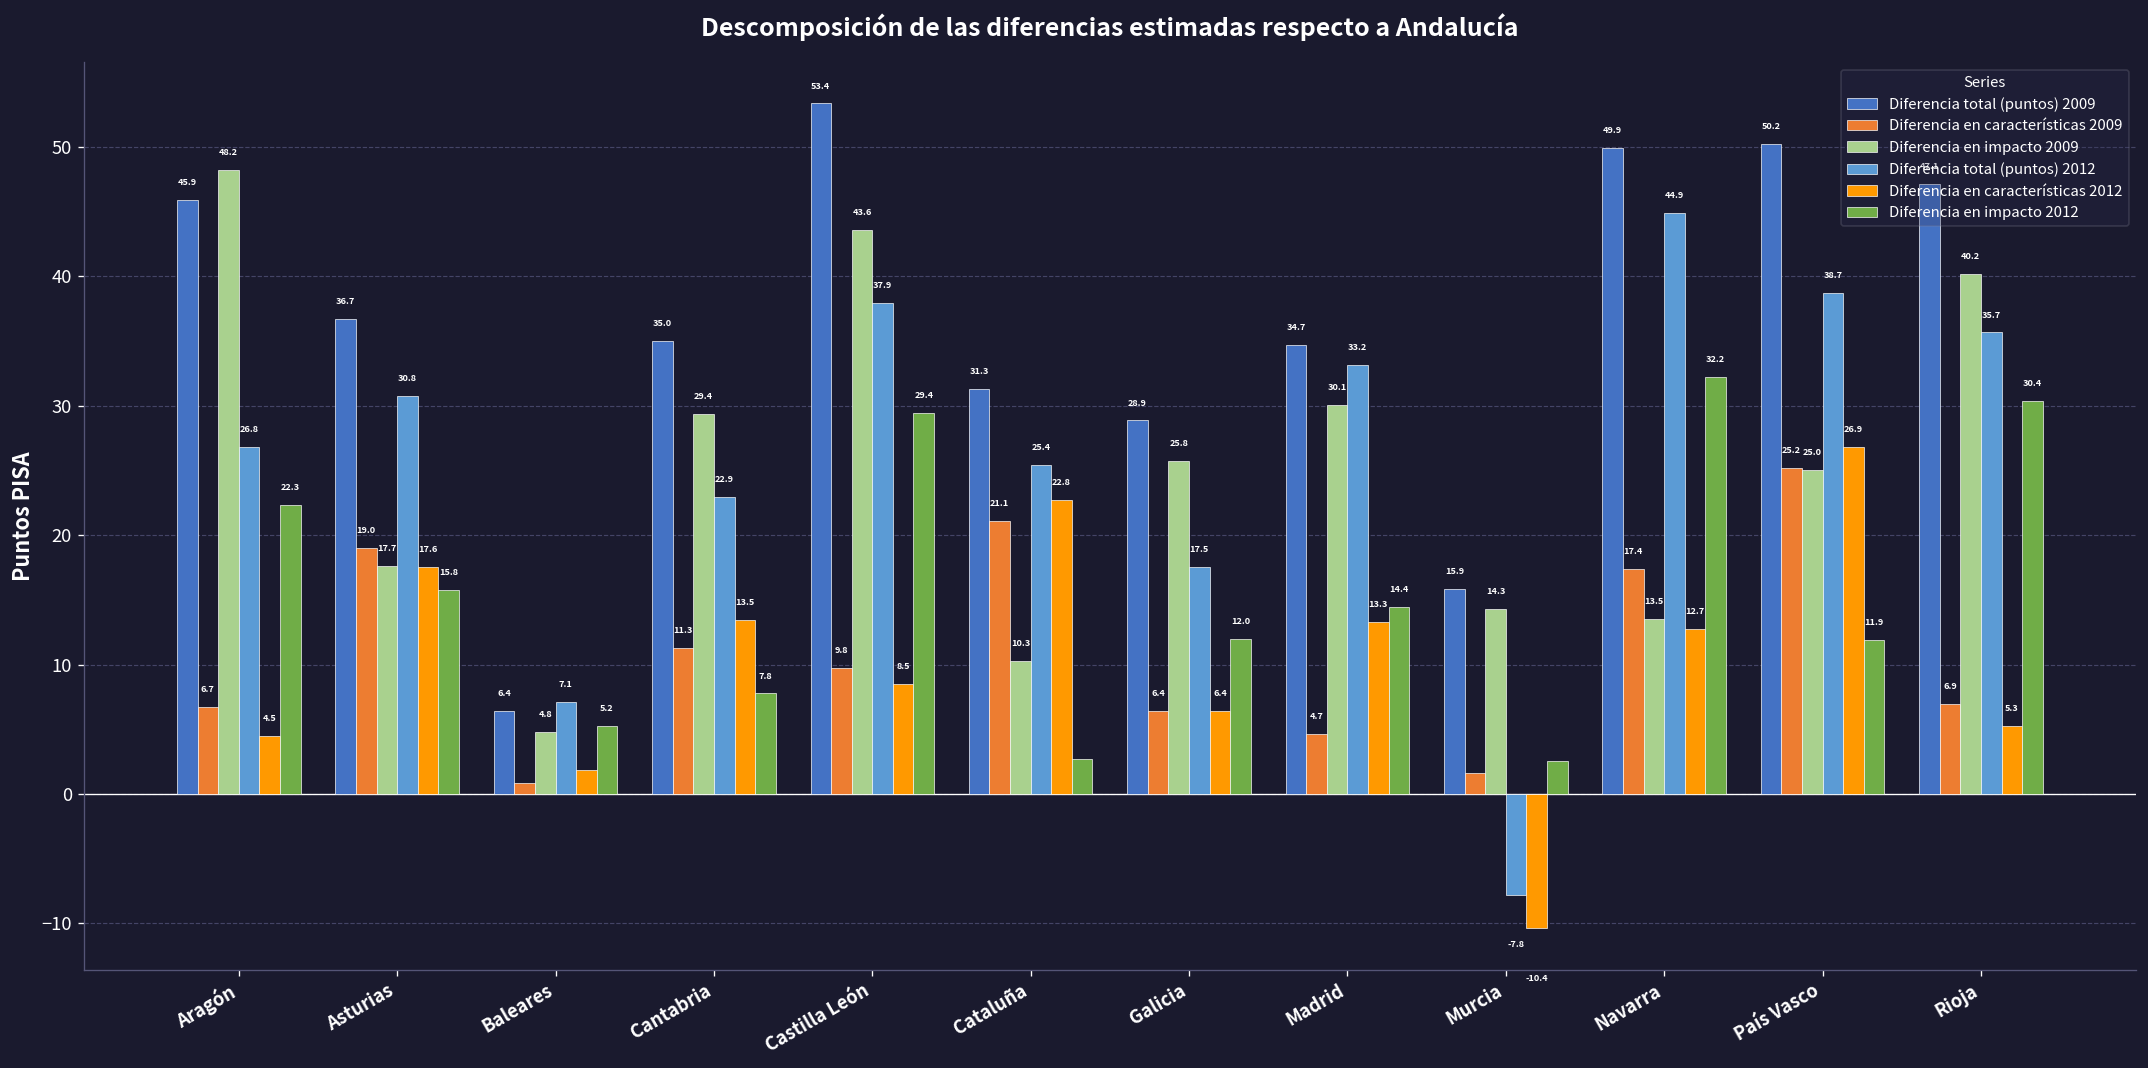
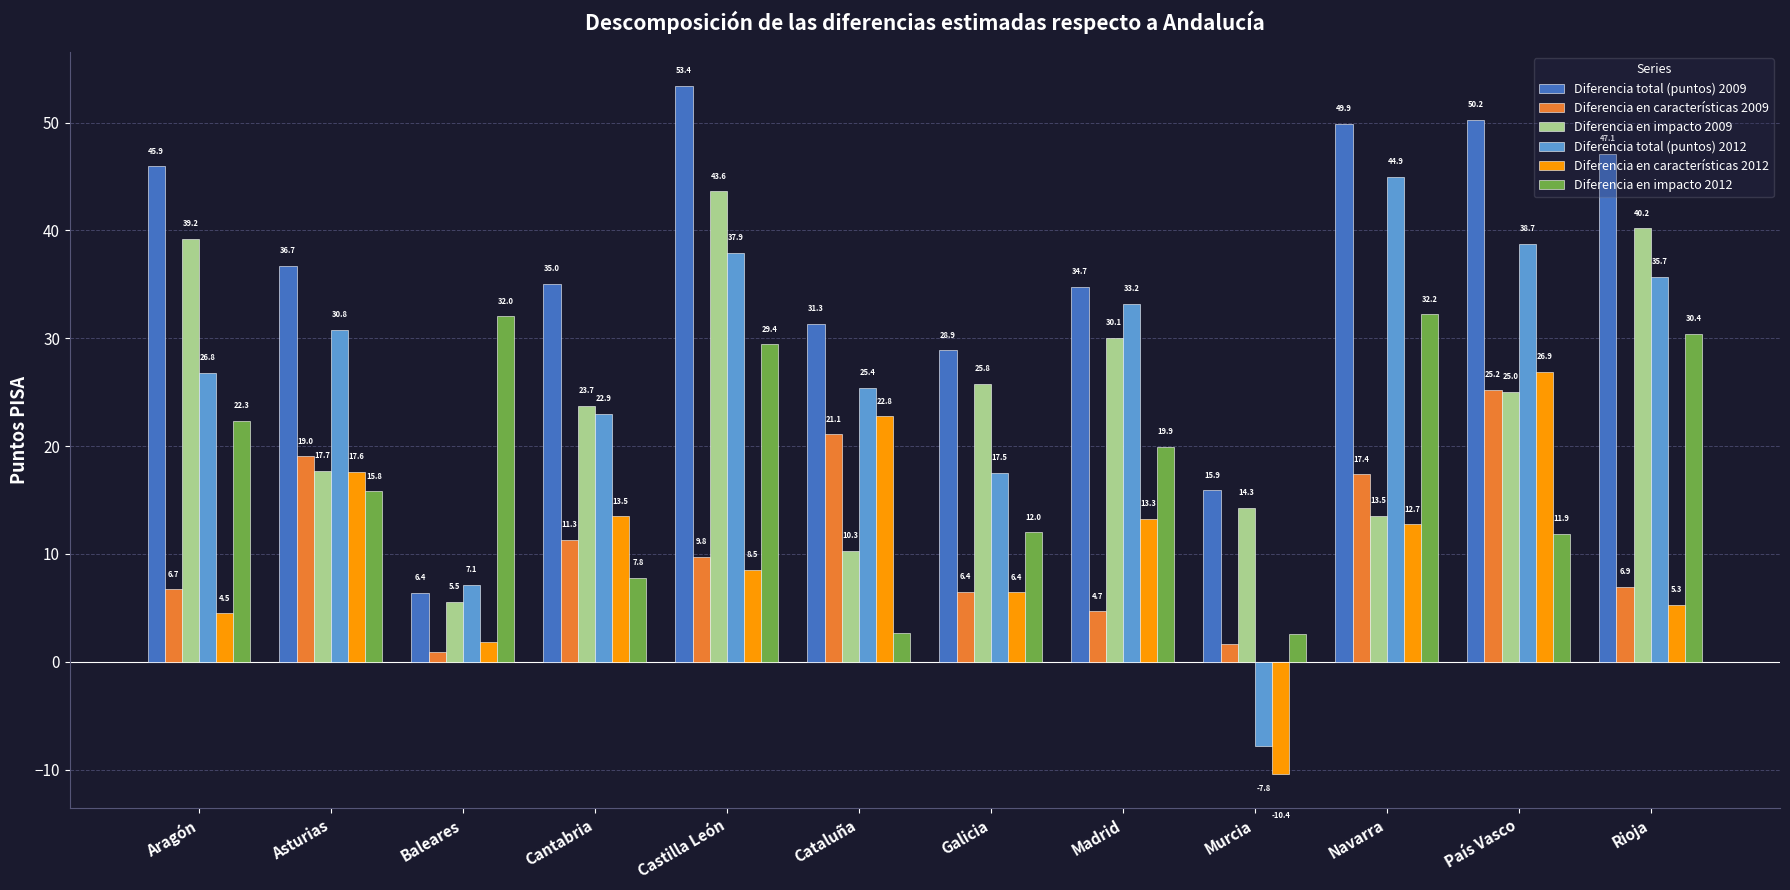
  {
    "Diferencia en impacto 2009": {
-     "Aragón": 48.2,
+     "Aragón": 39.2,
      "Asturias": 17.7,
-     "Baleares": 4.8,
-     "Cantabria": 29.4,
+     "Baleares": 5.5,
+     "Cantabria": 23.7,
      "Castilla León": 43.6,
      "Cataluña": 10.3,
      "Galicia": 25.8,
      "Madrid": 30.1,
      "Murcia": 14.3,
      "Navarra": 13.5,
      "País Vasco": 25.0,
      "Rioja": 40.2
    },
    "Diferencia en impacto 2012": {
      "Aragón": 22.3,
      "Asturias": 15.8,
-     "Baleares": 5.2,
+     "Baleares": 32.0,
      "Cantabria": 7.8,
      "Castilla León": 29.4,
      "Galicia": 12.0,
-     "Madrid": 14.4,
+     "Madrid": 19.9,
      "Navarra": 32.2,
      "País Vasco": 11.9,
      "Rioja": 30.4
    }
  }
